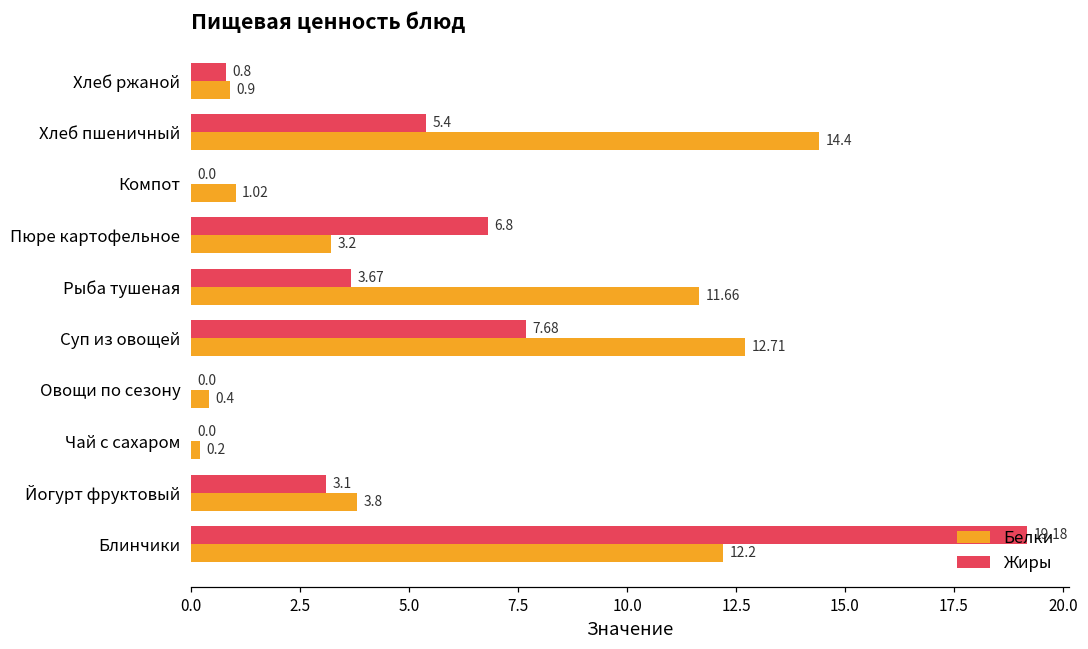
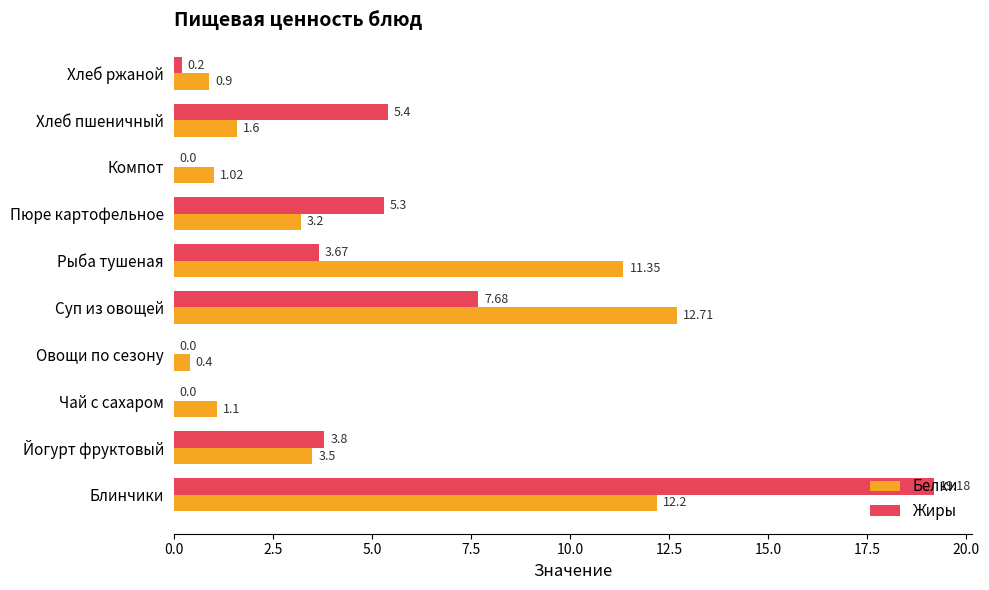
  {
    "Белки": {
      "Хлеб ржаной": 0.9,
-     "Хлеб пшеничный": 14.4,
+     "Хлеб пшеничный": 1.6,
      "Компот": 1.02,
      "Пюре картофельное": 3.2,
-     "Рыба тушеная": 11.66,
+     "Рыба тушеная": 11.35,
      "Суп из овощей": 12.71,
      "Овощи по сезону": 0.4,
-     "Чай с сахаром": 0.2,
-     "Йогурт фруктовый": 3.8,
+     "Чай с сахаром": 1.1,
+     "Йогурт фруктовый": 3.5,
      "Блинчики": 12.2
    },
    "Жиры": {
-     "Хлеб ржаной": 0.8,
+     "Хлеб ржаной": 0.2,
      "Хлеб пшеничный": 5.4,
      "Компот": 0.0,
-     "Пюре картофельное": 6.8,
+     "Пюре картофельное": 5.3,
      "Рыба тушеная": 3.67,
      "Суп из овощей": 7.68,
      "Овощи по сезону": 0.0,
      "Чай с сахаром": 0.0,
-     "Йогурт фруктовый": 3.1,
+     "Йогурт фруктовый": 3.8,
      "Блинчики": 19.18
    }
  }
